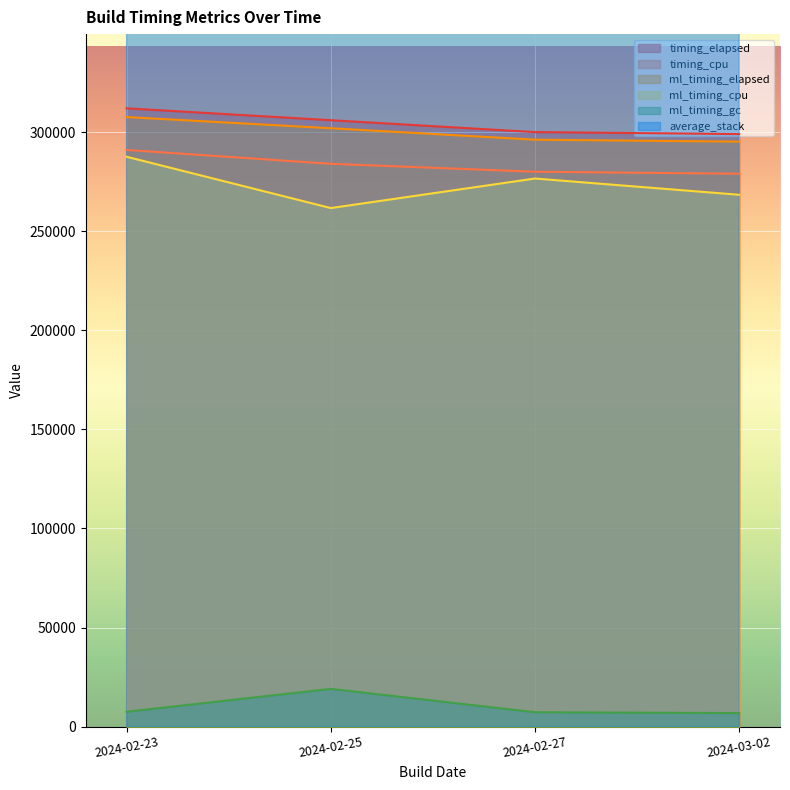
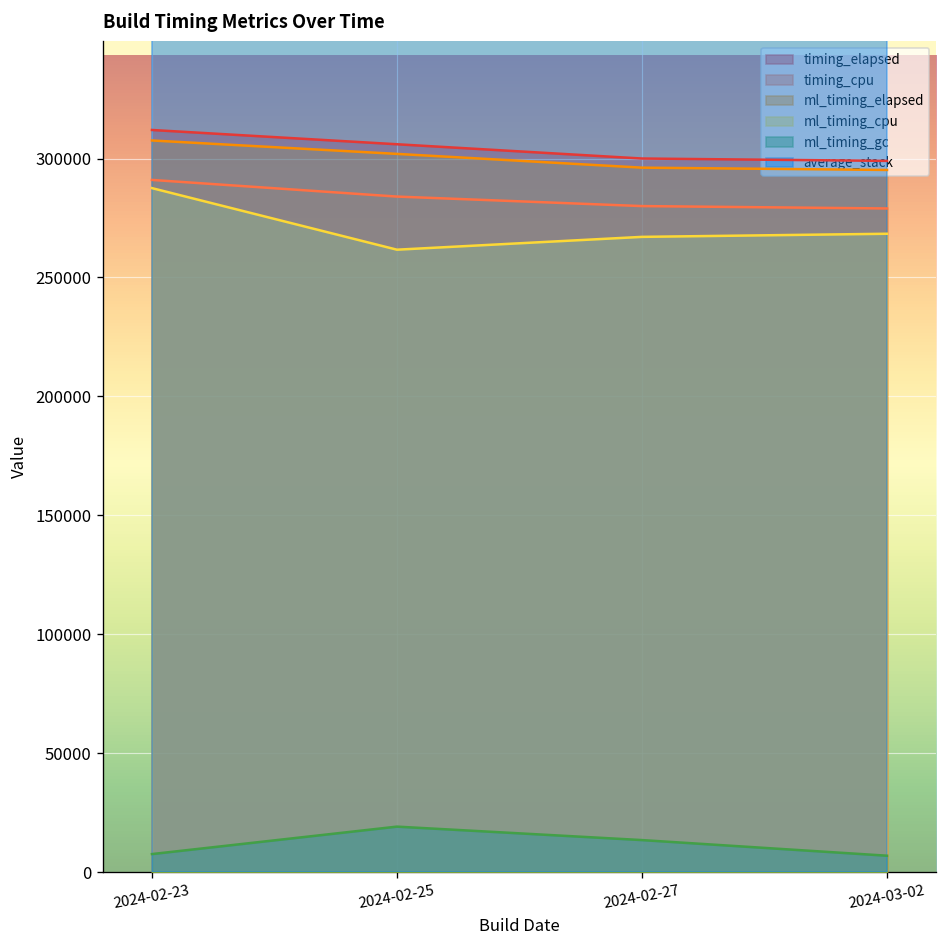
  {
    "ml_timing_cpu": {
      "2024-02-23": 288000,
      "2024-02-25": 262000,
-     "2024-02-27": 277000,
+     "2024-02-27": 267000,
      "2024-03-02": 268000
    },
    "ml_timing_gc": {
      "2024-02-23": 8000,
      "2024-02-25": 19000,
-     "2024-02-27": 7000,
+     "2024-02-27": 13000,
      "2024-03-02": 7000
    }
  }
